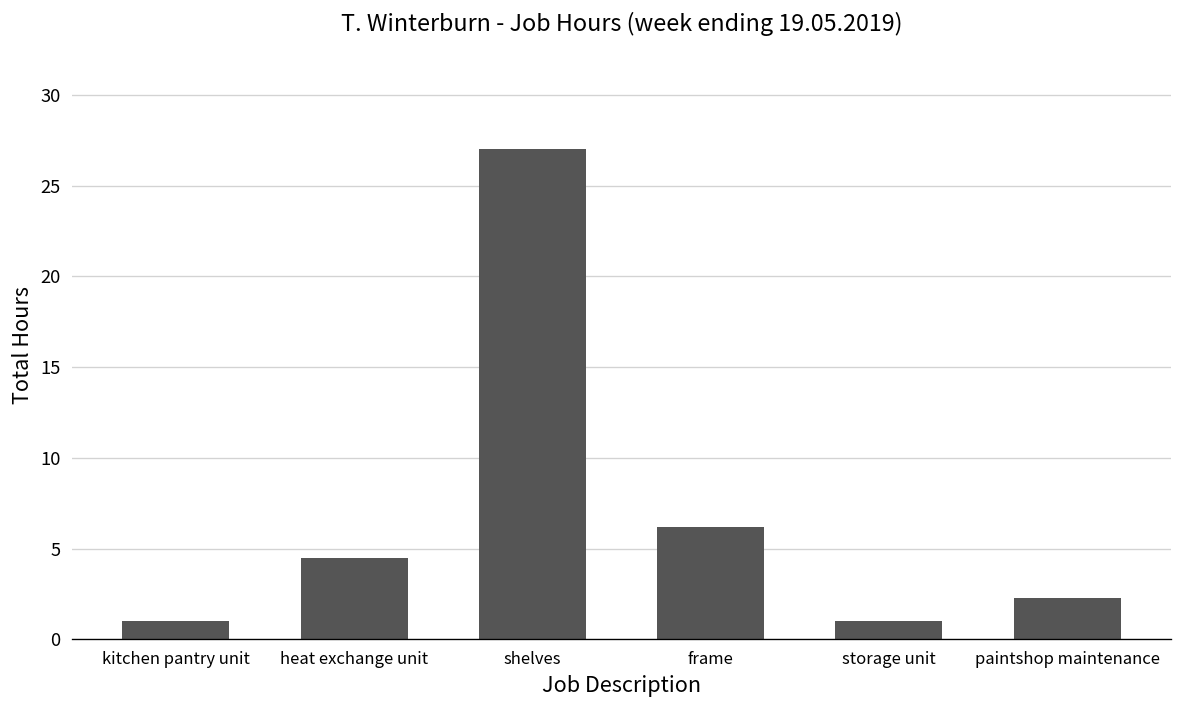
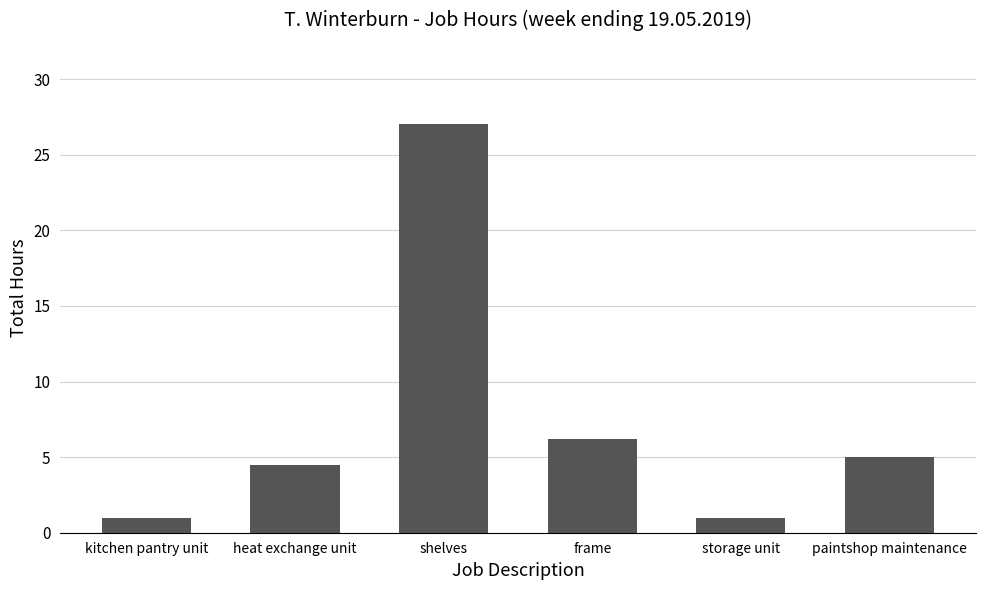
  {
    "kitchen pantry unit": 1.0,
    "heat exchange unit": 4.5,
    "shelves": 27.0,
    "frame": 6.2,
    "storage unit": 1.0,
-   "paintshop maintenance": 2.3
+   "paintshop maintenance": 5.0
  }
